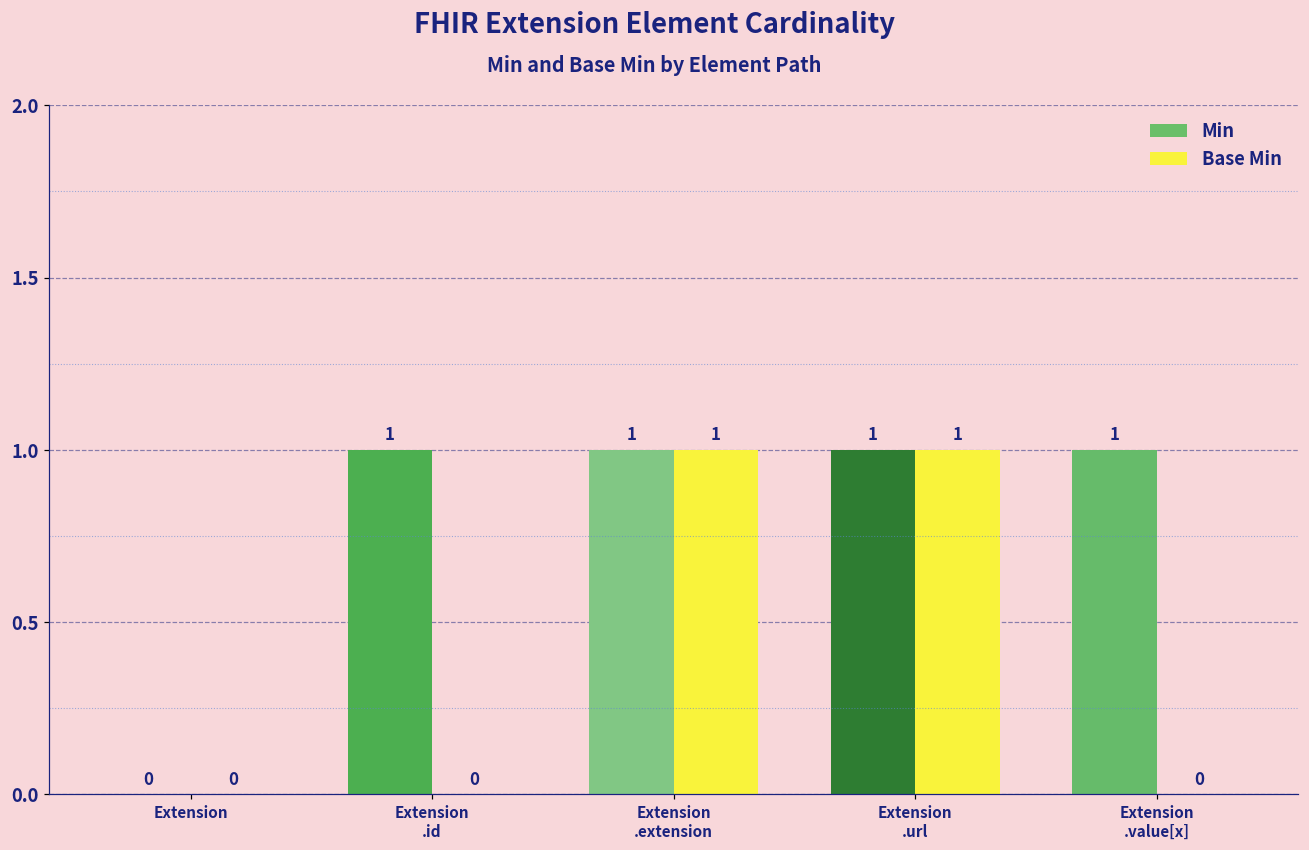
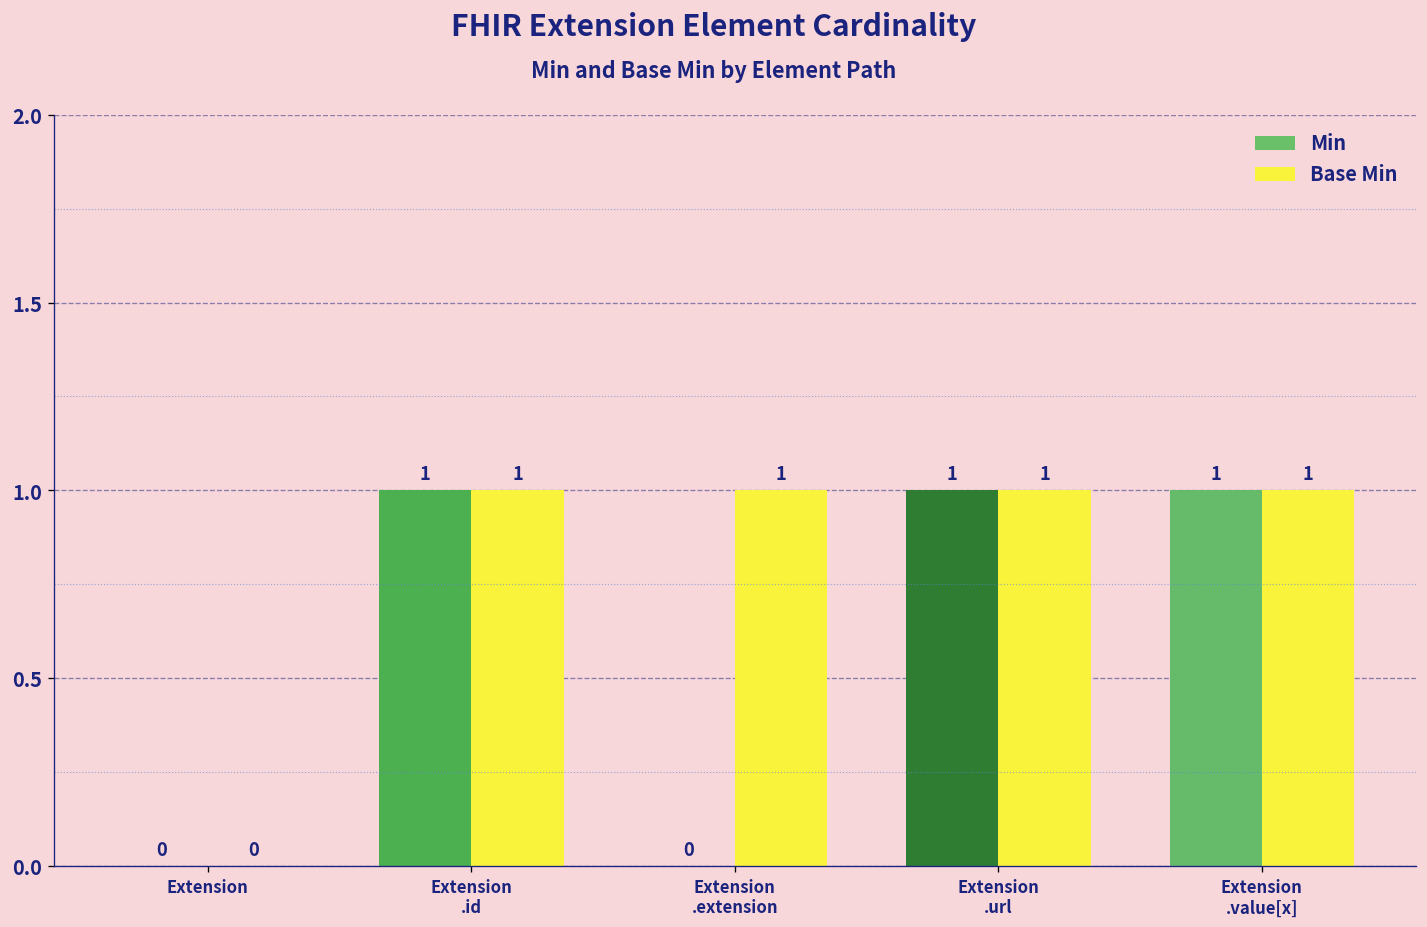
  {
    "Min": {
      "Extension": 0,
      "Extension .id": 1,
-     "Extension .extension": 1,
+     "Extension .extension": 0,
      "Extension .url": 1,
      "Extension .value[x]": 1
    },
    "Base Min": {
      "Extension": 0,
-     "Extension .id": 0,
+     "Extension .id": 1,
      "Extension .extension": 1,
      "Extension .url": 1,
-     "Extension .value[x]": 0
+     "Extension .value[x]": 1
    }
  }
